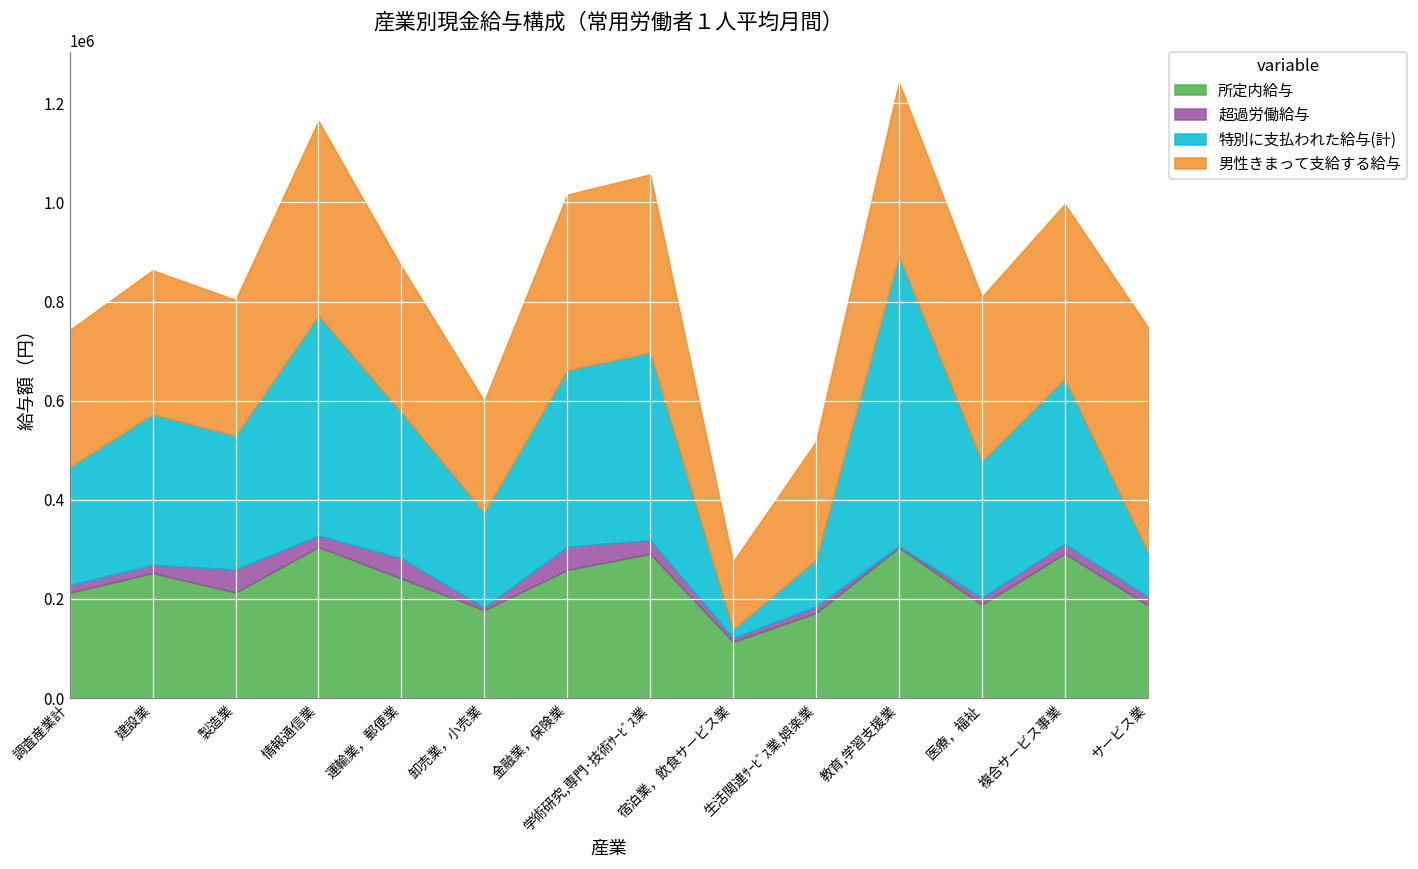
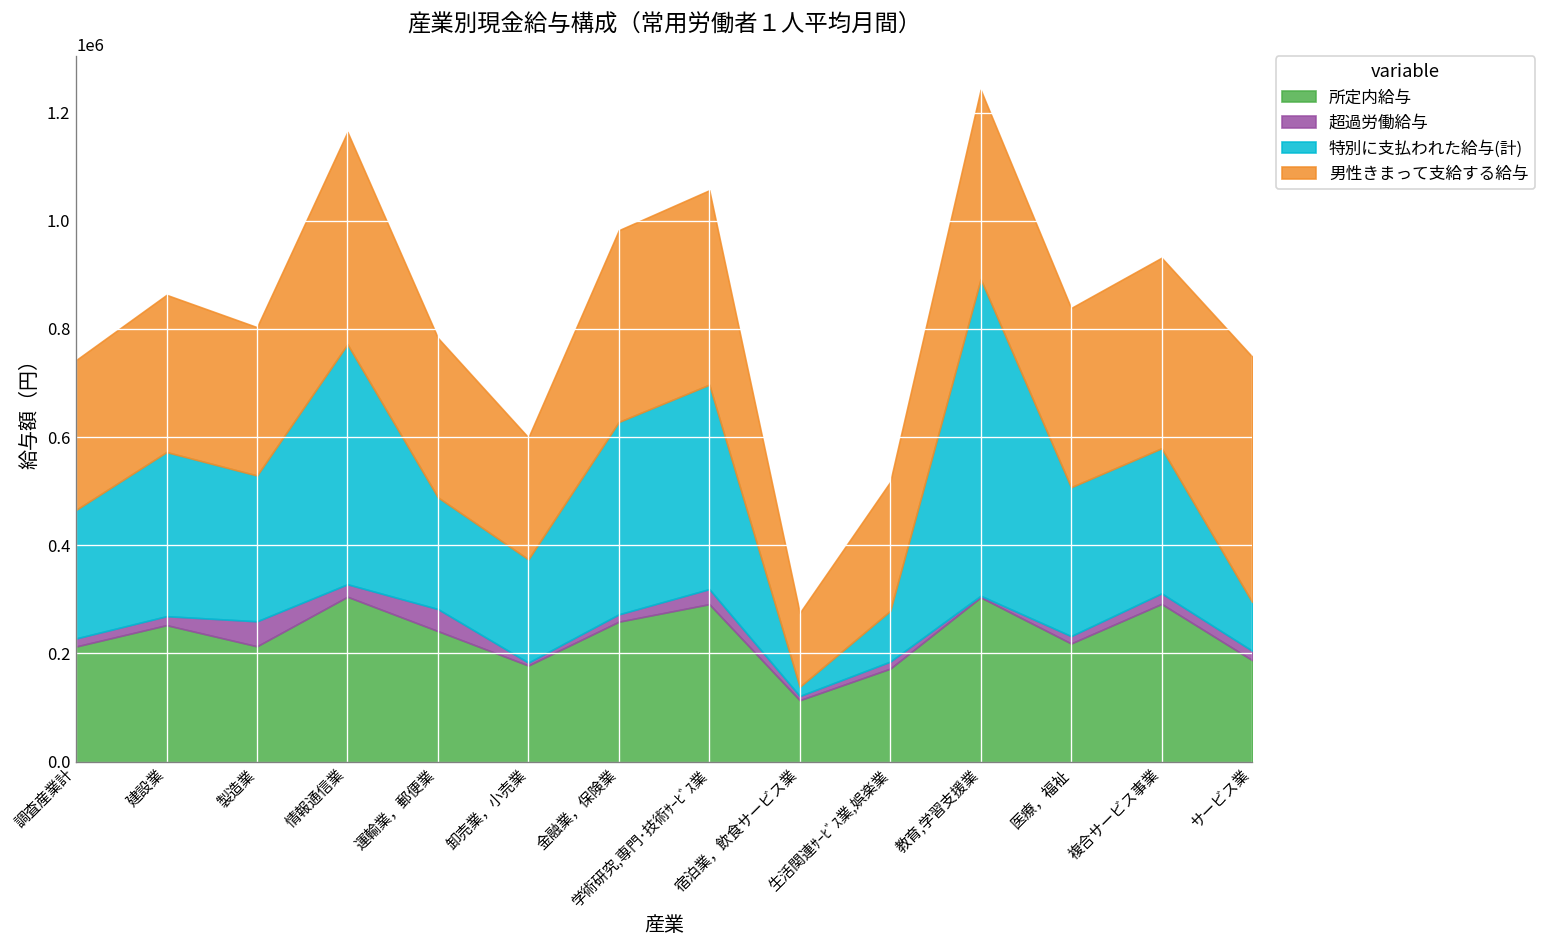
  {
    "所定内給与": {
      "調査産業計": 210000,
      "建設業": 250000,
      "製造業": 210000,
      "情報通信業": 300000,
      "運輸業，郵便業": 240000,
      "金融業，保険業": 260000,
      "学術研究,専門･技術ｻｰﾋﾞｽ業": 290000,
      "宿泊業，飲食サービス業": 110000,
      "生活関連ｻｰﾋﾞｽ業,娯楽業": 170000,
-     "医療，福祉": 190000,
+     "医療，福祉": 220000,
      "複合サービス事業": 290000,
      "サービス業": 190000
    },
    "超過労働給与": {
      "調査産業計": 10000,
      "建設業": 20000,
      "製造業": 50000,
      "情報通信業": 20000,
      "運輸業，郵便業": 40000,
-     "金融業，保険業": 50000,
+     "金融業，保険業": 10000,
      "学術研究,専門･技術ｻｰﾋﾞｽ業": 30000,
      "宿泊業，飲食サービス業": 10000,
      "生活関連ｻｰﾋﾞｽ業,娯楽業": 10000,
      "医療，福祉": 10000,
      "複合サービス事業": 20000,
      "サービス業": 20000
    },
    "特別に支払われた給与(計)": {
      "調査産業計": 240000,
      "建設業": 300000,
      "製造業": 270000,
      "情報通信業": 440000,
-     "運輸業，郵便業": 290000,
+     "運輸業，郵便業": 210000,
      "卸売業，小売業": 190000,
      "金融業，保険業": 360000,
      "学術研究,専門･技術ｻｰﾋﾞｽ業": 380000,
      "宿泊業，飲食サービス業": 20000,
      "生活関連ｻｰﾋﾞｽ業,娯楽業": 90000,
      "教育,学習支援業": 590000,
      "医療，福祉": 280000,
-     "複合サービス事業": 330000,
+     "複合サービス事業": 270000,
      "サービス業": 90000
    },
    "男性きまって支給する給与": {
      "調査産業計": 280000,
      "建設業": 290000,
      "製造業": 270000,
      "情報通信業": 390000,
      "運輸業，郵便業": 290000,
      "卸売業，小売業": 230000,
      "金融業，保険業": 350000,
      "学術研究,専門･技術ｻｰﾋﾞｽ業": 360000,
      "宿泊業，飲食サービス業": 140000,
      "生活関連ｻｰﾋﾞｽ業,娯楽業": 240000,
      "教育,学習支援業": 350000,
      "医療，福祉": 330000,
      "複合サービス事業": 350000,
      "サービス業": 450000
    }
  }
